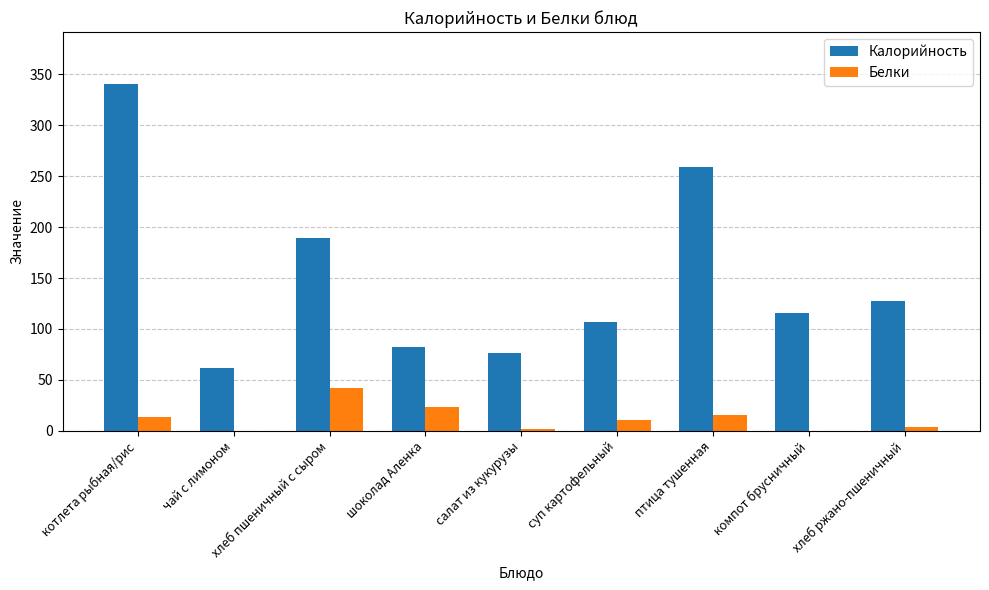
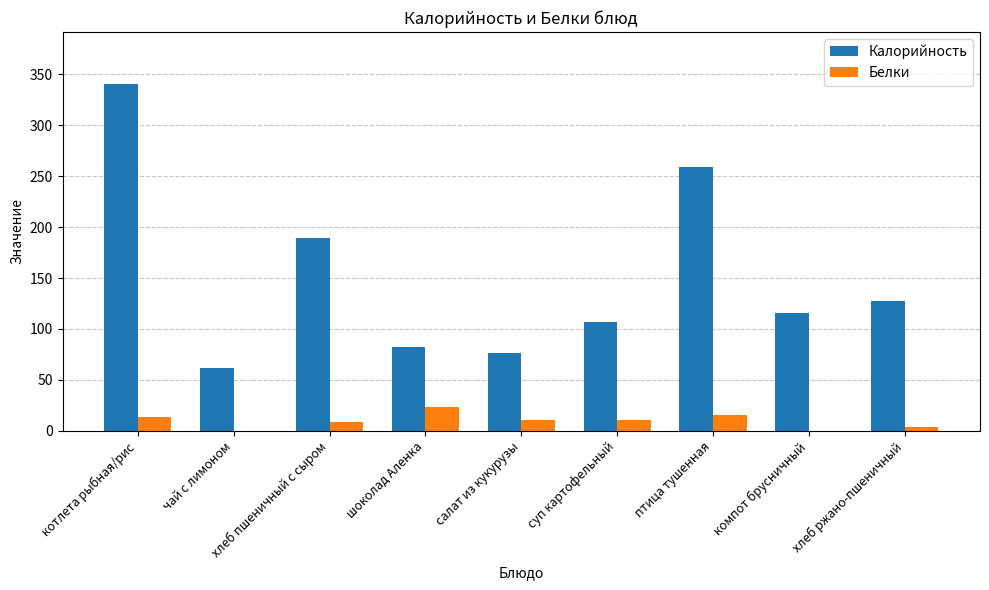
  {
    "Калорийность": {
      "котлета рыбная/рис": 340,
      "чай с лимоном": 62,
      "хлеб пшеничный с сыром": 189,
      "шоколад Аленка": 83,
      "салат из кукурузы": 77,
      "суп картофельный": 107,
      "птица тушенная": 259,
      "компот брусничный": 116,
      "хлеб ржано-пшеничный": 127
    },
    "Белки": {
      "котлета рыбная/рис": 13,
-     "хлеб пшеничный с сыром": 42,
+     "хлеб пшеничный с сыром": 8,
      "шоколад Аленка": 23,
-     "салат из кукурузы": 2,
+     "салат из кукурузы": 11,
      "суп картофельный": 11,
      "птица тушенная": 16,
      "компот брусничный": 0,
      "хлеб ржано-пшеничный": 4
    }
  }
